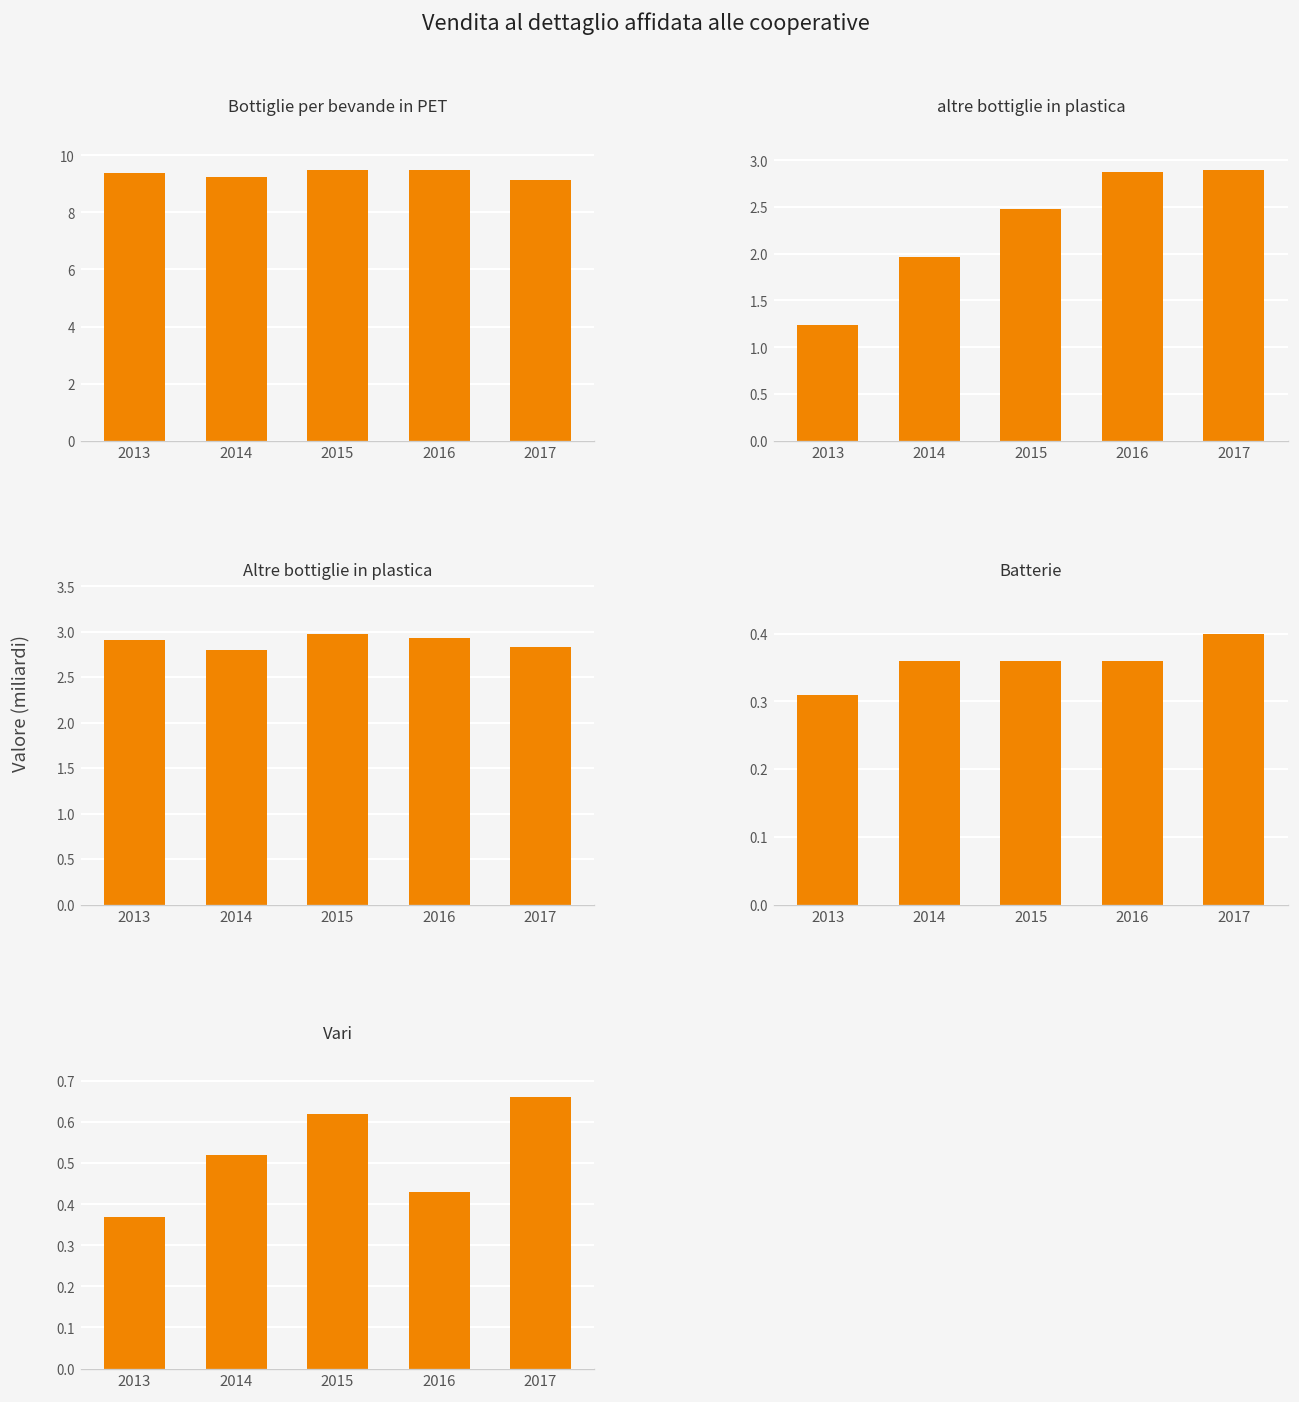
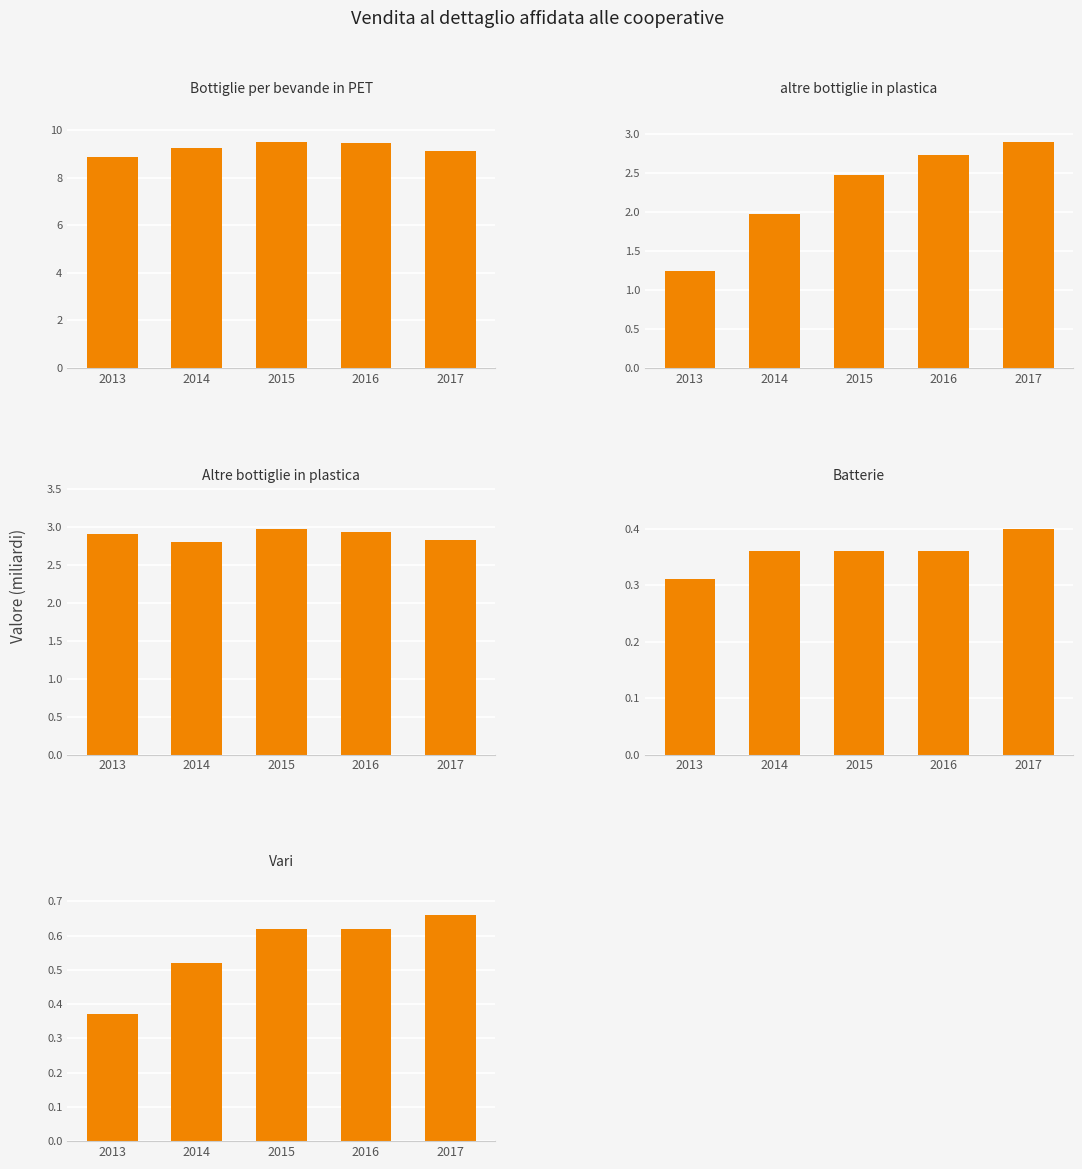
  {
    "Bottiglie per bevande in PET": {
-     "2013": 9.4,
+     "2013": 8.9,
      "2014": 9.2,
      "2015": 9.5,
      "2016": 9.5,
      "2017": 9.1
    },
    "altre bottiglie in plastica": {
      "2013": 1.2,
      "2014": 2.0,
      "2015": 2.5,
-     "2016": 2.9,
+     "2016": 2.7,
      "2017": 2.9
    },
    "Altre bottiglie in plastica": {
      "2013": 2.9,
      "2014": 2.8,
      "2015": 3.0,
      "2016": 2.9,
      "2017": 2.8
    },
    "Batterie": {
      "2013": 0.31,
      "2014": 0.36,
      "2015": 0.36,
      "2016": 0.36,
      "2017": 0.40
    },
    "Vari": {
      "2013": 0.37,
      "2014": 0.52,
      "2015": 0.62,
-     "2016": 0.43,
+     "2016": 0.62,
      "2017": 0.66
    }
  }
